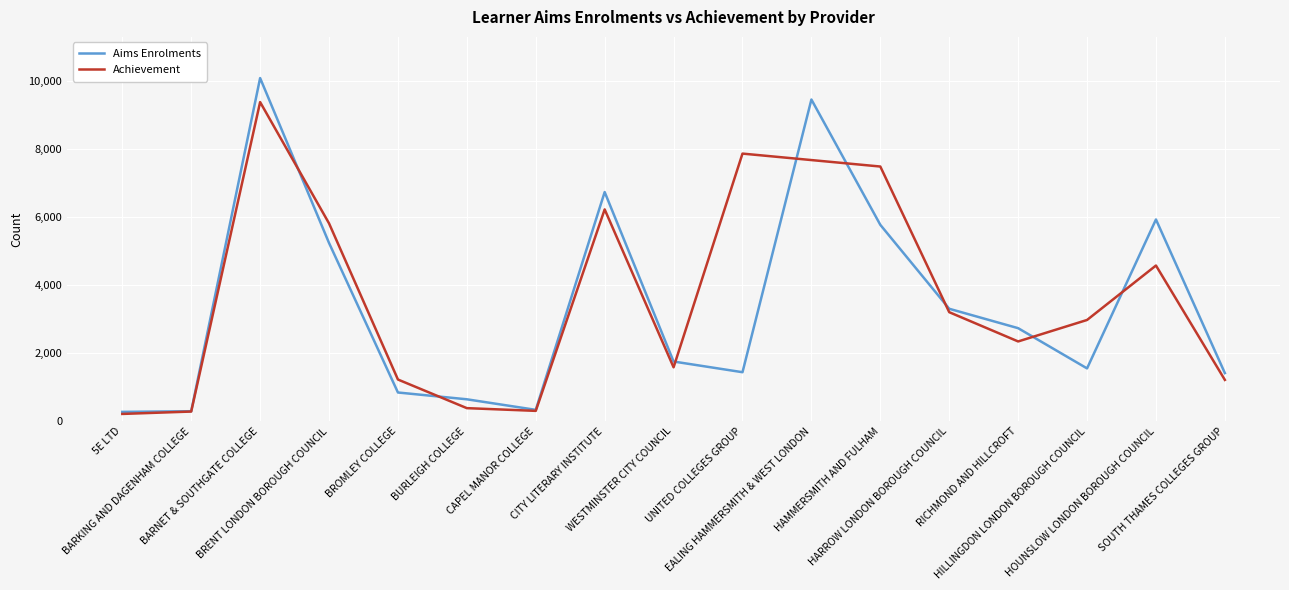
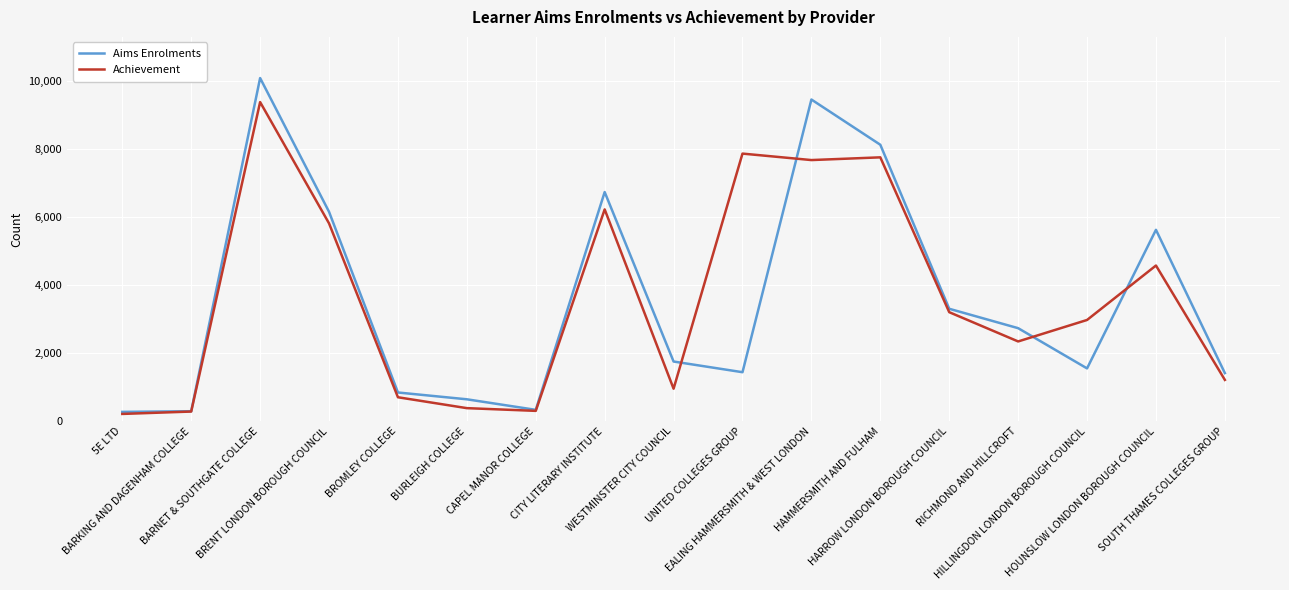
  {
    "Aims Enrolments": {
      "BARNET & SOUTHGATE COLLEGE": "10,100",
-     "BRENT LONDON BOROUGH COUNCIL": "5,200",
+     "BRENT LONDON BOROUGH COUNCIL": "6,200",
      "BROMLEY COLLEGE": "800",
      "BURLEIGH COLLEGE": "600",
      "CITY LITERARY INSTITUTE": "6,700",
      "WESTMINSTER CITY COUNCIL": "1,800",
      "UNITED COLLEGES GROUP": "1,400",
      "EALING HAMMERSMITH & WEST LONDON": "9,400",
-     "HAMMERSMITH AND FULHAM": "5,800",
+     "HAMMERSMITH AND FULHAM": "8,100",
      "HARROW LONDON BOROUGH COUNCIL": "3,300",
      "RICHMOND AND HILLCROFT": "2,700",
      "HILLINGDON LONDON BOROUGH COUNCIL": "1,500",
-     "HOUNSLOW LONDON BOROUGH COUNCIL": "5,900",
+     "HOUNSLOW LONDON BOROUGH COUNCIL": "5,600",
      "SOUTH THAMES COLLEGES GROUP": "1,400"
    },
    "Achievement": {
      "BARNET & SOUTHGATE COLLEGE": "9,400",
      "BRENT LONDON BOROUGH COUNCIL": "5,800",
-     "BROMLEY COLLEGE": "1,200",
+     "BROMLEY COLLEGE": "700",
      "BURLEIGH COLLEGE": "400",
      "CITY LITERARY INSTITUTE": "6,200",
-     "WESTMINSTER CITY COUNCIL": "1,600",
+     "WESTMINSTER CITY COUNCIL": "1,000",
      "UNITED COLLEGES GROUP": "7,900",
      "EALING HAMMERSMITH & WEST LONDON": "7,700",
-     "HAMMERSMITH AND FULHAM": "7,500",
+     "HAMMERSMITH AND FULHAM": "7,800",
      "HARROW LONDON BOROUGH COUNCIL": "3,200",
      "RICHMOND AND HILLCROFT": "2,300",
      "HILLINGDON LONDON BOROUGH COUNCIL": "3,000",
      "HOUNSLOW LONDON BOROUGH COUNCIL": "4,600",
      "SOUTH THAMES COLLEGES GROUP": "1,200"
    }
  }
